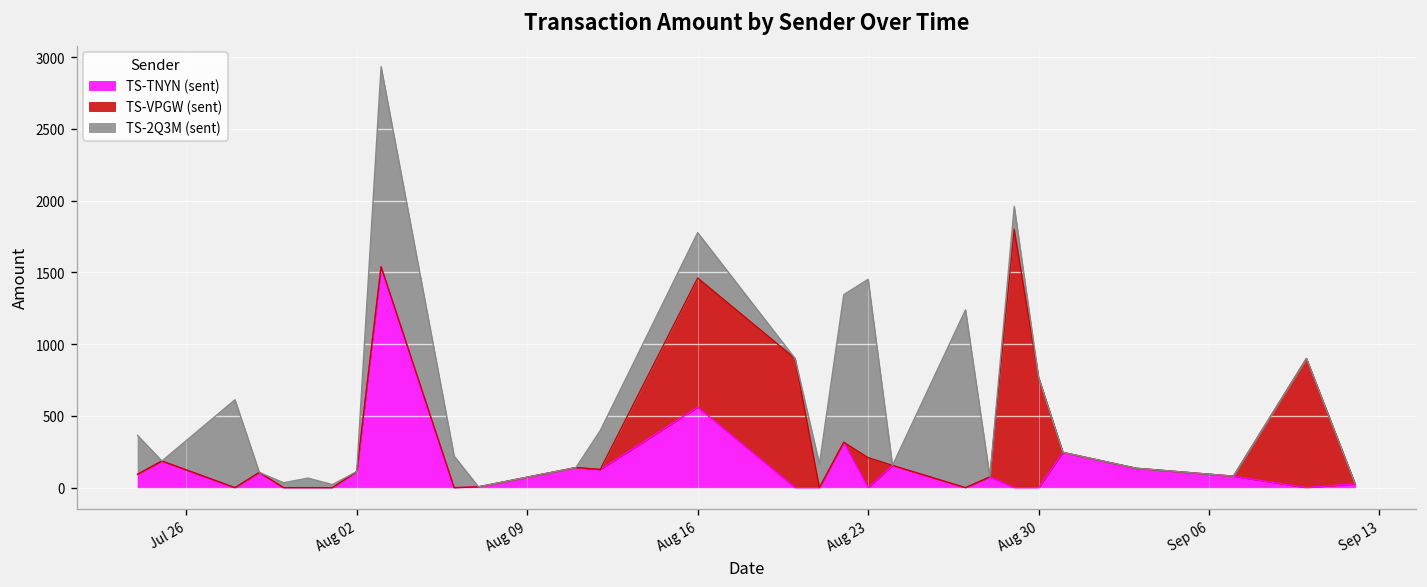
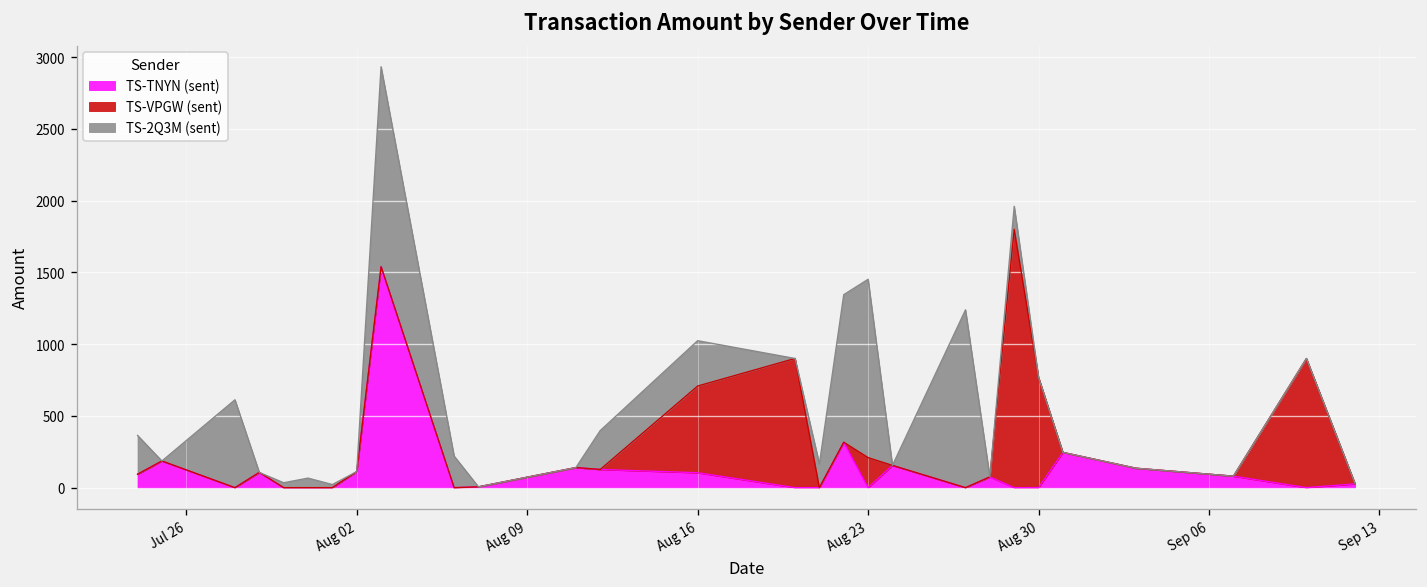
  {
    "TS-TNYN (sent)": {
-     "Aug 16": 560,
+     "Aug 16": 100,
      "Aug 23": 0,
      "Aug 30": 0
    },
    "TS-VPGW (sent)": {
-     "Aug 16": 900,
+     "Aug 16": 600,
      "Aug 23": 210
    },
    "TS-2Q3M (sent)": {
      "Aug 16": 320,
      "Aug 23": 1240
    }
  }
